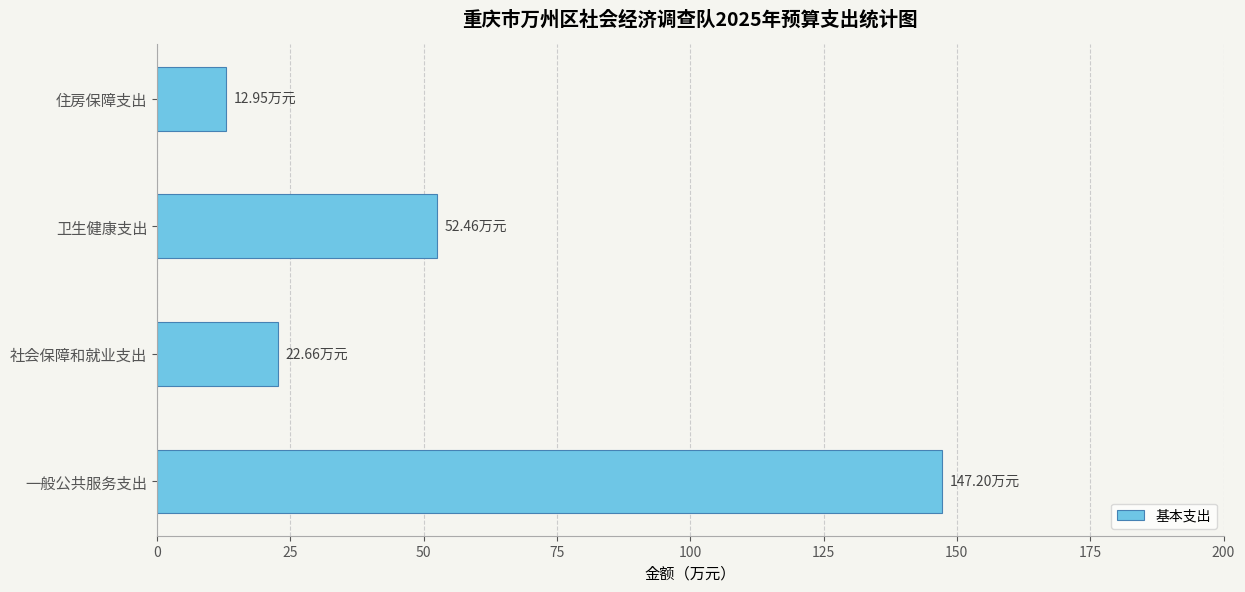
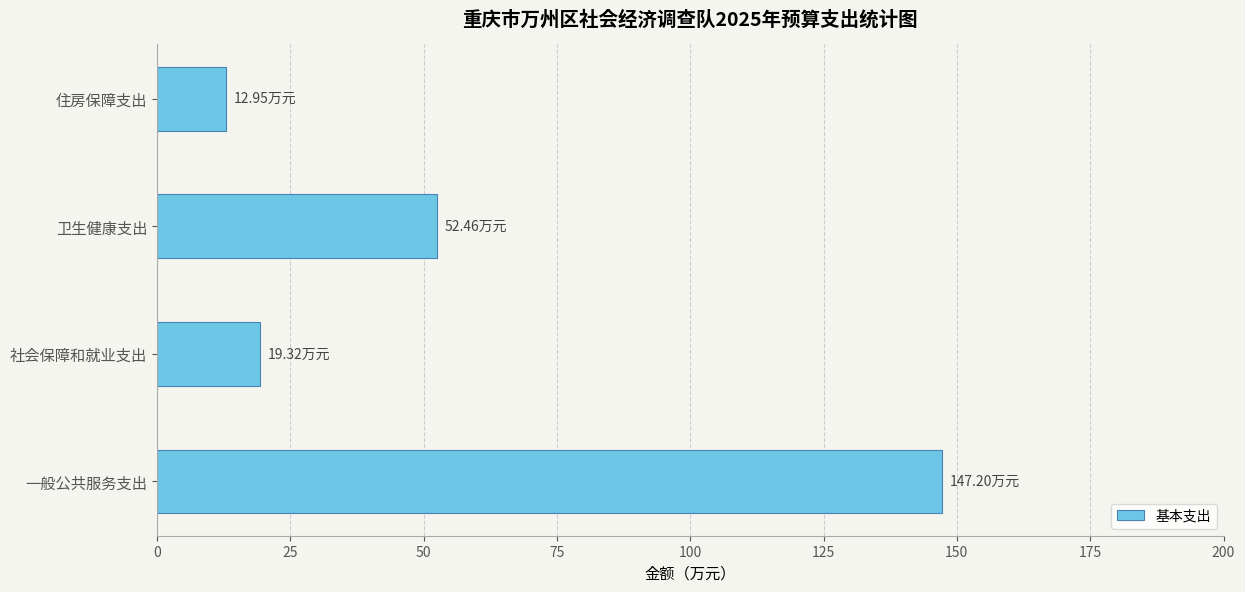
  {
    "住房保障支出": 12.95,
    "卫生健康支出": 52.46,
-   "社会保障和就业支出": 22.66,
+   "社会保障和就业支出": 19.32,
    "一般公共服务支出": 147.20
  }
